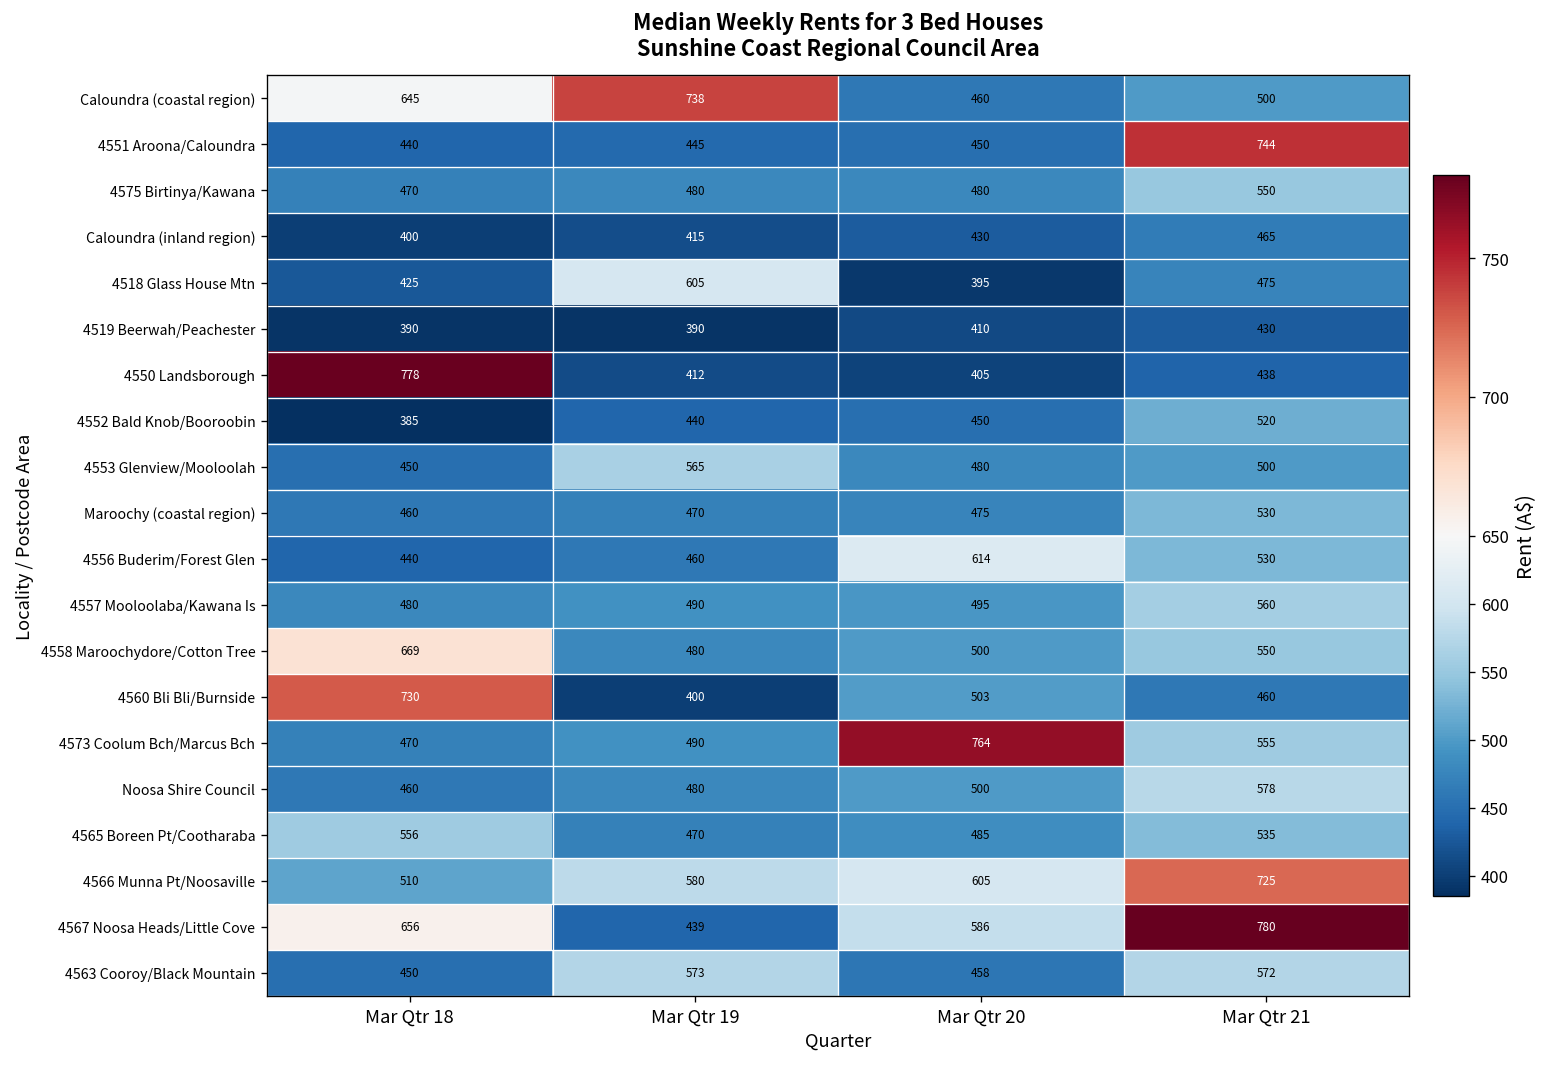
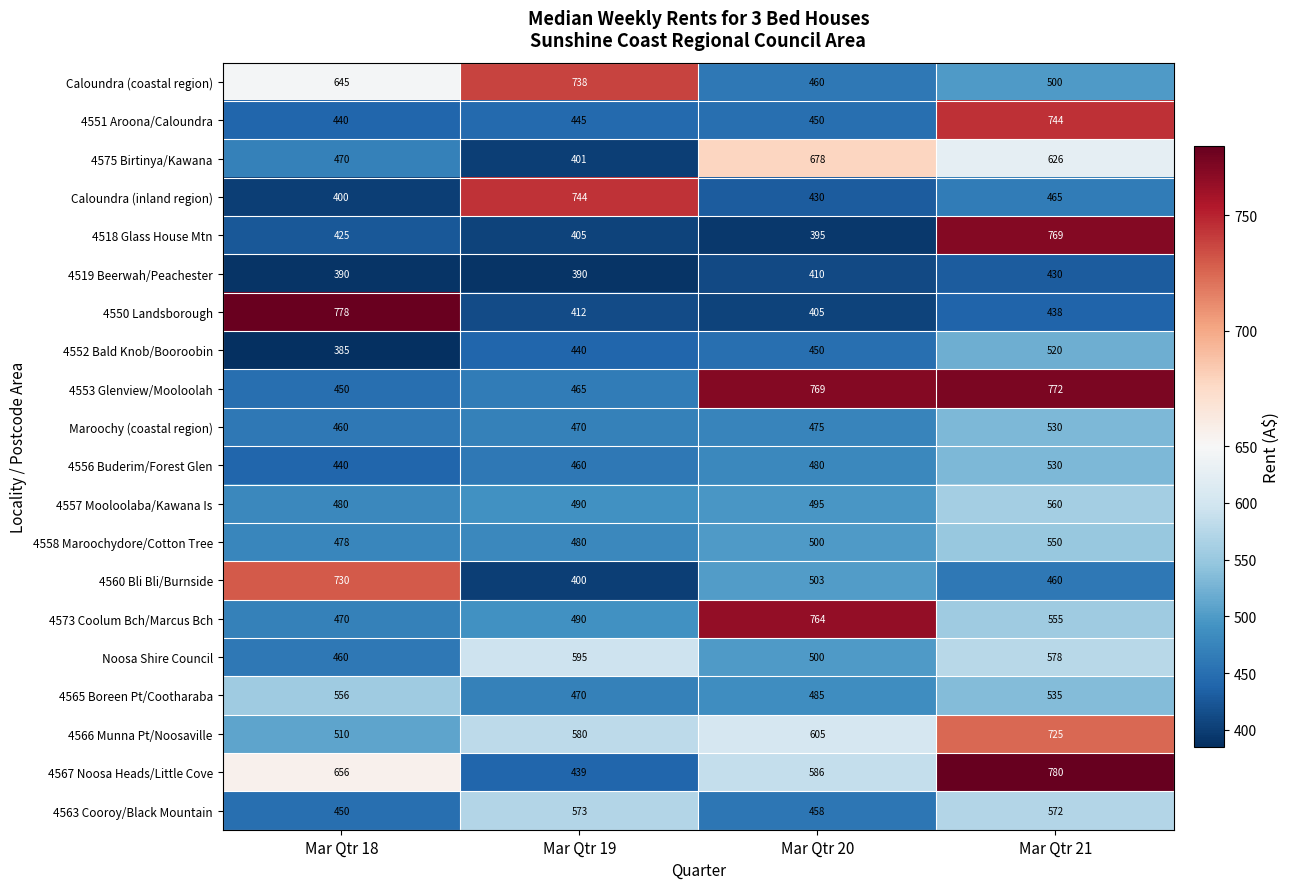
  {
    "Caloundra (coastal region)": {
      "Mar Qtr 18": 645,
      "Mar Qtr 19": 738,
      "Mar Qtr 20": 460,
      "Mar Qtr 21": 500
    },
    "4551 Aroona/Caloundra": {
      "Mar Qtr 18": 440,
      "Mar Qtr 19": 445,
      "Mar Qtr 20": 450,
      "Mar Qtr 21": 744
    },
    "4575 Birtinya/Kawana": {
      "Mar Qtr 18": 470,
-     "Mar Qtr 19": 480,
-     "Mar Qtr 20": 480,
-     "Mar Qtr 21": 550
+     "Mar Qtr 19": 401,
+     "Mar Qtr 20": 678,
+     "Mar Qtr 21": 626
    },
    "Caloundra (inland region)": {
      "Mar Qtr 18": 400,
-     "Mar Qtr 19": 415,
+     "Mar Qtr 19": 744,
      "Mar Qtr 20": 430,
      "Mar Qtr 21": 465
    },
    "4518 Glass House Mtn": {
      "Mar Qtr 18": 425,
-     "Mar Qtr 19": 605,
+     "Mar Qtr 19": 405,
      "Mar Qtr 20": 395,
-     "Mar Qtr 21": 475
+     "Mar Qtr 21": 769
    },
    "4519 Beerwah/Peachester": {
      "Mar Qtr 18": 390,
      "Mar Qtr 19": 390,
      "Mar Qtr 20": 410,
      "Mar Qtr 21": 430
    },
    "4550 Landsborough": {
      "Mar Qtr 18": 778,
      "Mar Qtr 19": 412,
      "Mar Qtr 20": 405,
      "Mar Qtr 21": 438
    },
    "4552 Bald Knob/Booroobin": {
      "Mar Qtr 18": 385,
      "Mar Qtr 19": 440,
      "Mar Qtr 20": 450,
      "Mar Qtr 21": 520
    },
    "4553 Glenview/Mooloolah": {
      "Mar Qtr 18": 450,
-     "Mar Qtr 19": 565,
-     "Mar Qtr 20": 480,
-     "Mar Qtr 21": 500
+     "Mar Qtr 19": 465,
+     "Mar Qtr 20": 769,
+     "Mar Qtr 21": 772
    },
    "Maroochy (coastal region)": {
      "Mar Qtr 18": 460,
      "Mar Qtr 19": 470,
      "Mar Qtr 20": 475,
      "Mar Qtr 21": 530
    },
    "4556 Buderim/Forest Glen": {
      "Mar Qtr 18": 440,
      "Mar Qtr 19": 460,
-     "Mar Qtr 20": 614,
+     "Mar Qtr 20": 480,
      "Mar Qtr 21": 530
    },
    "4557 Mooloolaba/Kawana Is": {
      "Mar Qtr 18": 480,
      "Mar Qtr 19": 490,
      "Mar Qtr 20": 495,
      "Mar Qtr 21": 560
    },
    "4558 Maroochydore/Cotton Tree": {
-     "Mar Qtr 18": 669,
+     "Mar Qtr 18": 478,
      "Mar Qtr 19": 480,
      "Mar Qtr 20": 500,
      "Mar Qtr 21": 550
    },
    "4560 Bli Bli/Burnside": {
      "Mar Qtr 18": 730,
      "Mar Qtr 19": 400,
      "Mar Qtr 20": 503,
      "Mar Qtr 21": 460
    },
    "4573 Coolum Bch/Marcus Bch": {
      "Mar Qtr 18": 470,
      "Mar Qtr 19": 490,
      "Mar Qtr 20": 764,
      "Mar Qtr 21": 555
    },
    "Noosa Shire Council": {
      "Mar Qtr 18": 460,
-     "Mar Qtr 19": 480,
+     "Mar Qtr 19": 595,
      "Mar Qtr 20": 500,
      "Mar Qtr 21": 578
    },
    "4565 Boreen Pt/Cootharaba": {
      "Mar Qtr 18": 556,
      "Mar Qtr 19": 470,
      "Mar Qtr 20": 485,
      "Mar Qtr 21": 535
    },
    "4566 Munna Pt/Noosaville": {
      "Mar Qtr 18": 510,
      "Mar Qtr 19": 580,
      "Mar Qtr 20": 605,
      "Mar Qtr 21": 725
    },
    "4567 Noosa Heads/Little Cove": {
      "Mar Qtr 18": 656,
      "Mar Qtr 19": 439,
      "Mar Qtr 20": 586,
      "Mar Qtr 21": 780
    },
    "4563 Cooroy/Black Mountain": {
      "Mar Qtr 18": 450,
      "Mar Qtr 19": 573,
      "Mar Qtr 20": 458,
      "Mar Qtr 21": 572
    }
  }
